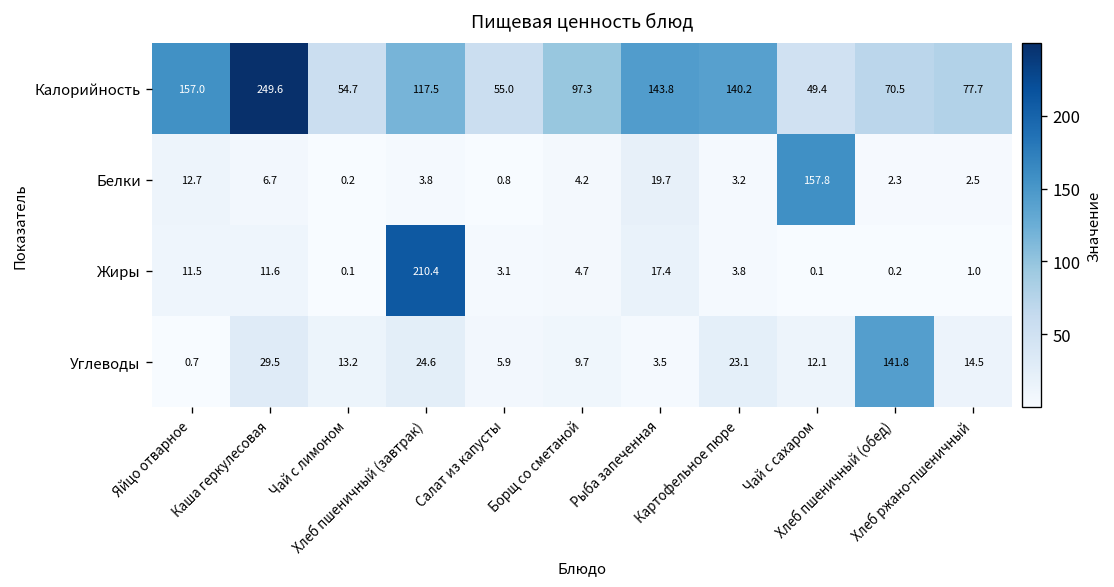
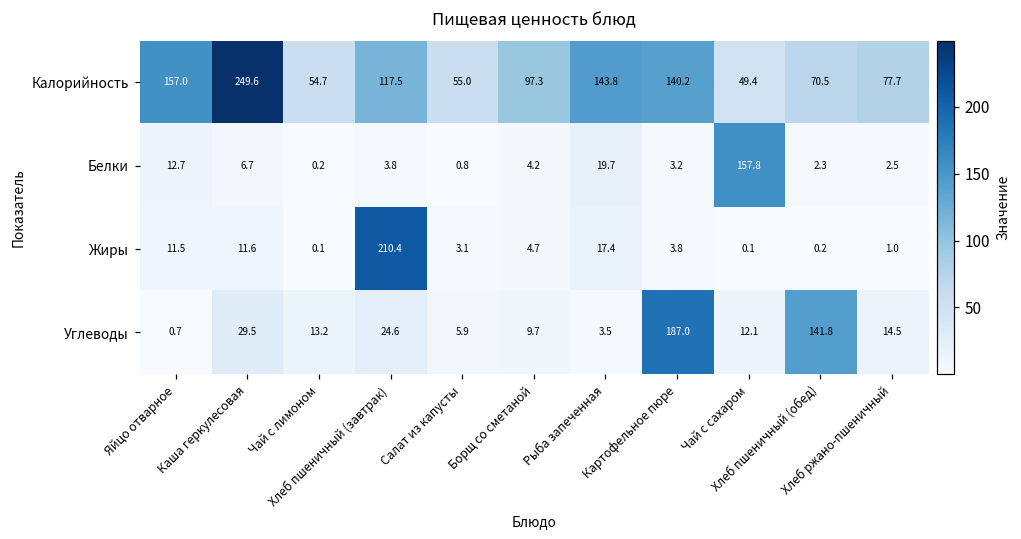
  {
    "Калорийность": {
      "Яйцо отварное": 157.0,
      "Каша геркулесовая": 249.6,
      "Чай с лимоном": 54.7,
      "Хлеб пшеничный (завтрак)": 117.5,
      "Салат из капусты": 55.0,
      "Борщ со сметаной": 97.3,
      "Рыба запеченная": 143.8,
      "Картофельное пюре": 140.2,
      "Чай с сахаром": 49.4,
      "Хлеб пшеничный (обед)": 70.5,
      "Хлеб ржано-пшеничный": 77.7
    },
    "Белки": {
      "Яйцо отварное": 12.7,
      "Каша геркулесовая": 6.7,
      "Чай с лимоном": 0.2,
      "Хлеб пшеничный (завтрак)": 3.8,
      "Салат из капусты": 0.8,
      "Борщ со сметаной": 4.2,
      "Рыба запеченная": 19.7,
      "Картофельное пюре": 3.2,
      "Чай с сахаром": 157.8,
      "Хлеб пшеничный (обед)": 2.3,
      "Хлеб ржано-пшеничный": 2.5
    },
    "Жиры": {
      "Яйцо отварное": 11.5,
      "Каша геркулесовая": 11.6,
      "Чай с лимоном": 0.1,
      "Хлеб пшеничный (завтрак)": 210.4,
      "Салат из капусты": 3.1,
      "Борщ со сметаной": 4.7,
      "Рыба запеченная": 17.4,
      "Картофельное пюре": 3.8,
      "Чай с сахаром": 0.1,
      "Хлеб пшеничный (обед)": 0.2,
      "Хлеб ржано-пшеничный": 1.0
    },
    "Углеводы": {
      "Яйцо отварное": 0.7,
      "Каша геркулесовая": 29.5,
      "Чай с лимоном": 13.2,
      "Хлеб пшеничный (завтрак)": 24.6,
      "Салат из капусты": 5.9,
      "Борщ со сметаной": 9.7,
      "Рыба запеченная": 3.5,
-     "Картофельное пюре": 23.1,
+     "Картофельное пюре": 187.0,
      "Чай с сахаром": 12.1,
      "Хлеб пшеничный (обед)": 141.8,
      "Хлеб ржано-пшеничный": 14.5
    }
  }
